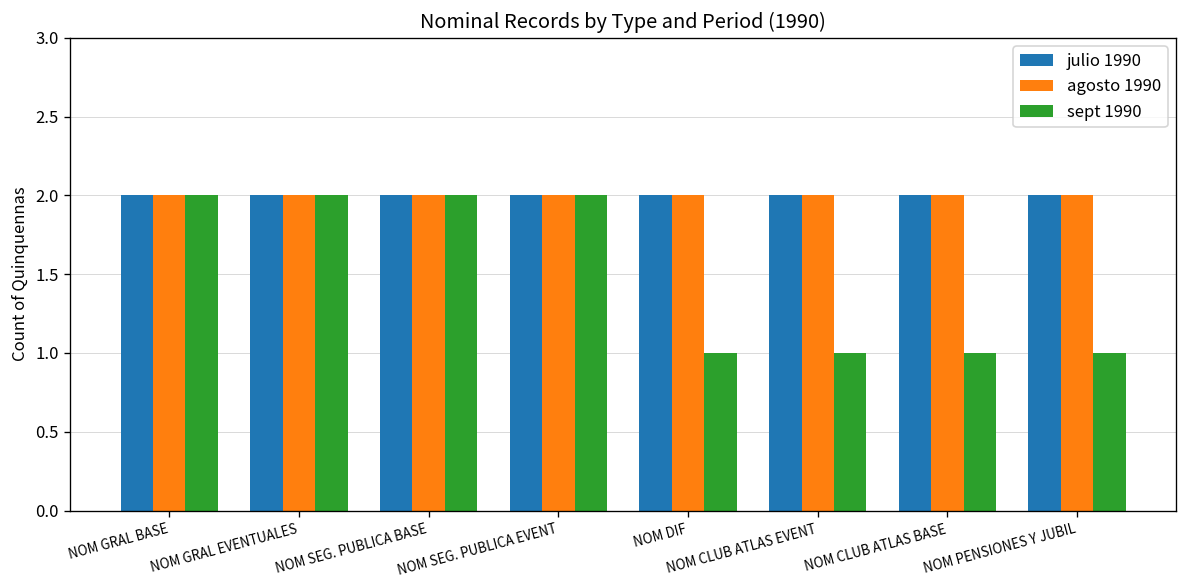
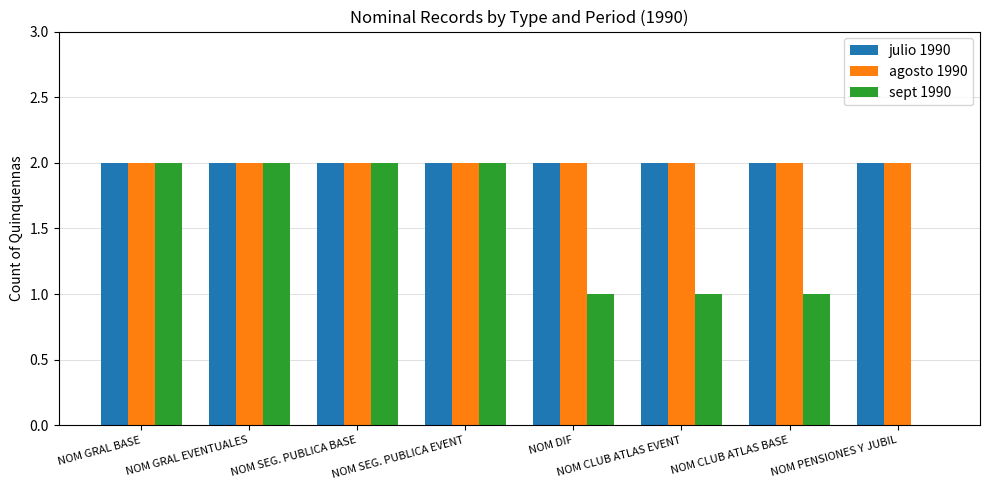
  {
    "julio 1990": {
      "NOM GRAL BASE": 2,
      "NOM GRAL EVENTUALES": 2,
      "NOM SEG. PUBLICA BASE": 2,
      "NOM SEG. PUBLICA EVENT": 2,
      "NOM DIF": 2,
      "NOM CLUB ATLAS EVENT": 2,
      "NOM CLUB ATLAS BASE": 2,
      "NOM PENSIONES Y JUBIL": 2
    },
    "agosto 1990": {
      "NOM GRAL BASE": 2,
      "NOM GRAL EVENTUALES": 2,
      "NOM SEG. PUBLICA BASE": 2,
      "NOM SEG. PUBLICA EVENT": 2,
      "NOM DIF": 2,
      "NOM CLUB ATLAS EVENT": 2,
      "NOM CLUB ATLAS BASE": 2,
      "NOM PENSIONES Y JUBIL": 2
    },
    "sept 1990": {
      "NOM GRAL BASE": 2,
      "NOM GRAL EVENTUALES": 2,
      "NOM SEG. PUBLICA BASE": 2,
      "NOM SEG. PUBLICA EVENT": 2,
      "NOM DIF": 1,
      "NOM CLUB ATLAS EVENT": 1,
      "NOM CLUB ATLAS BASE": 1,
-     "NOM PENSIONES Y JUBIL": 1
+     "NOM PENSIONES Y JUBIL": 0
    }
  }
